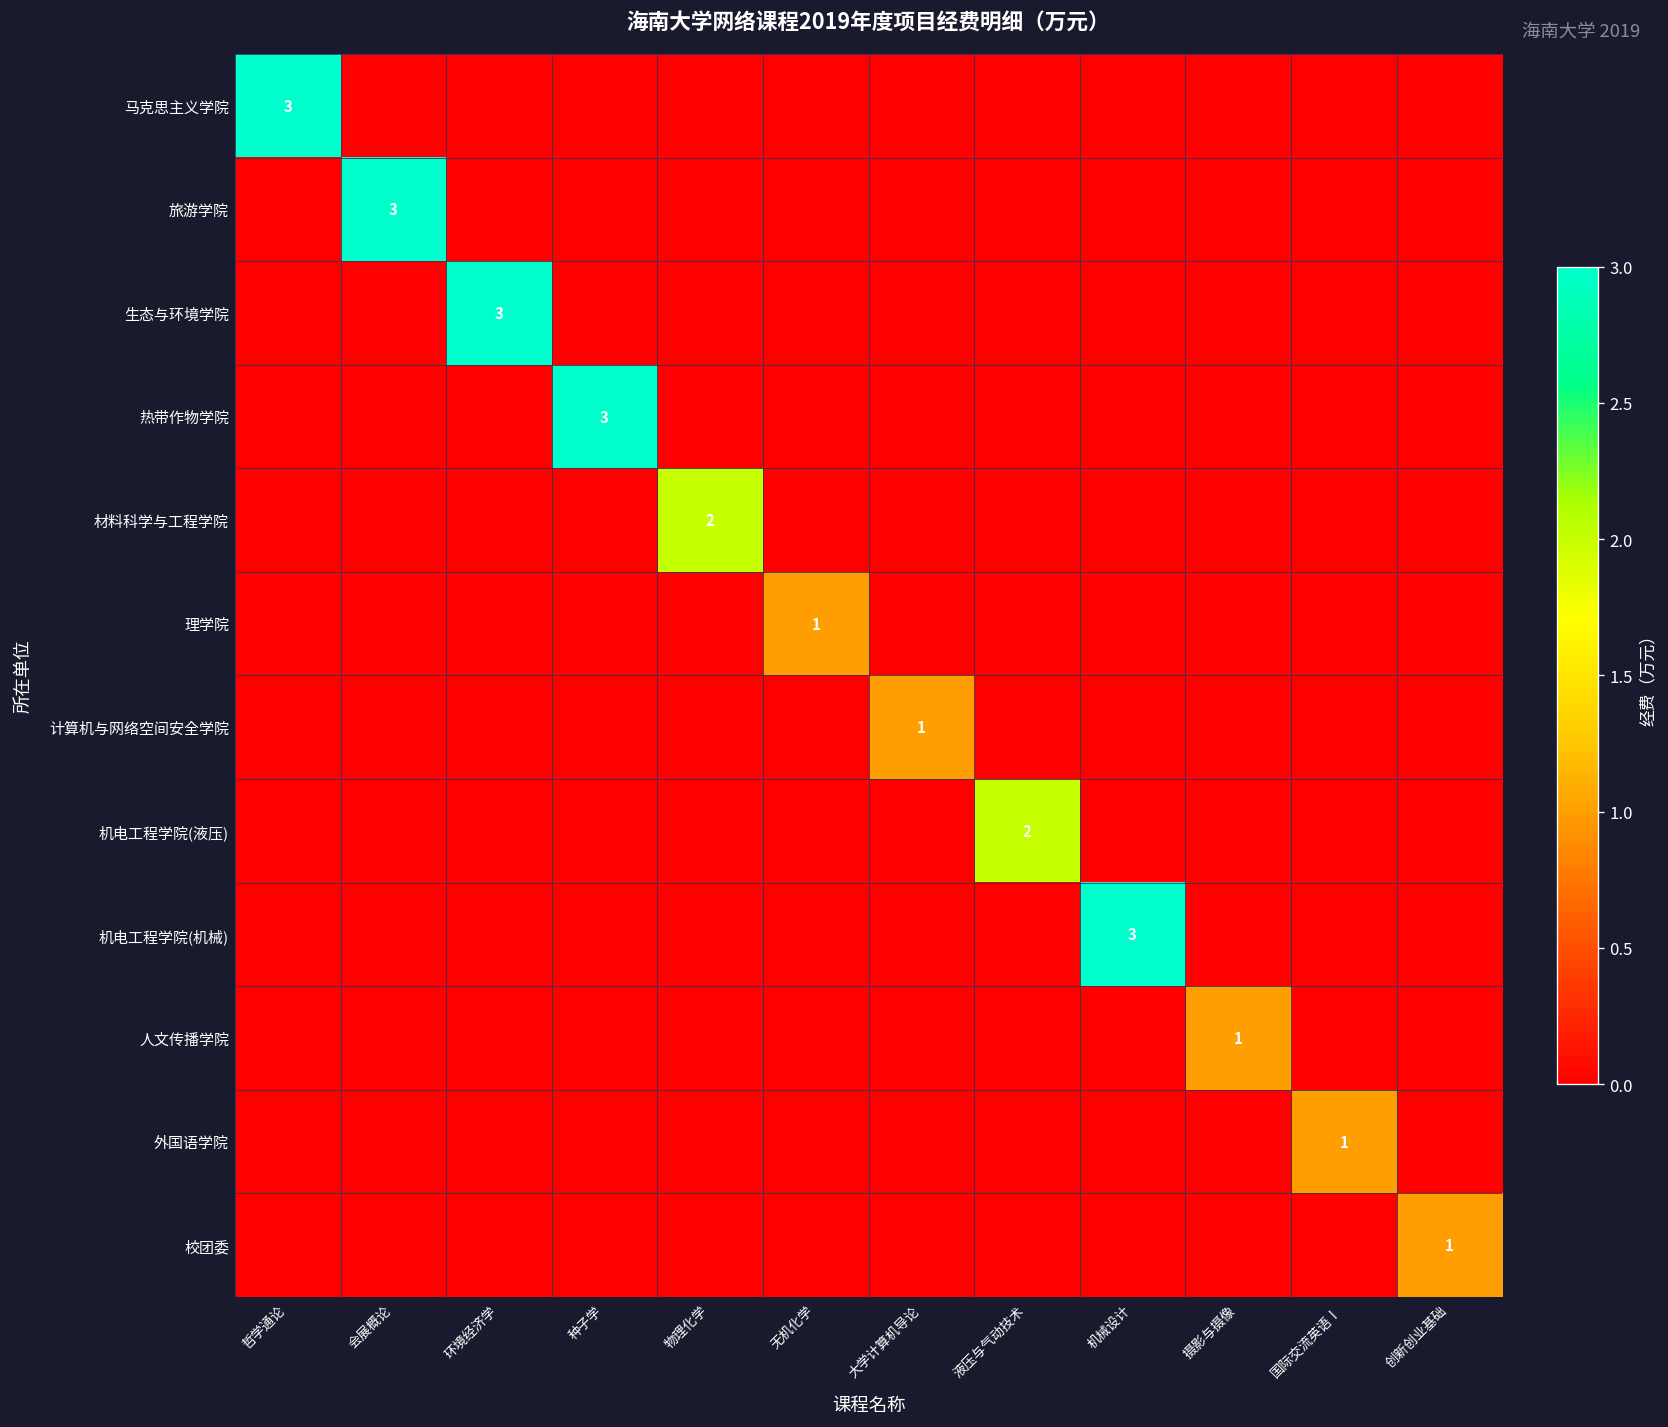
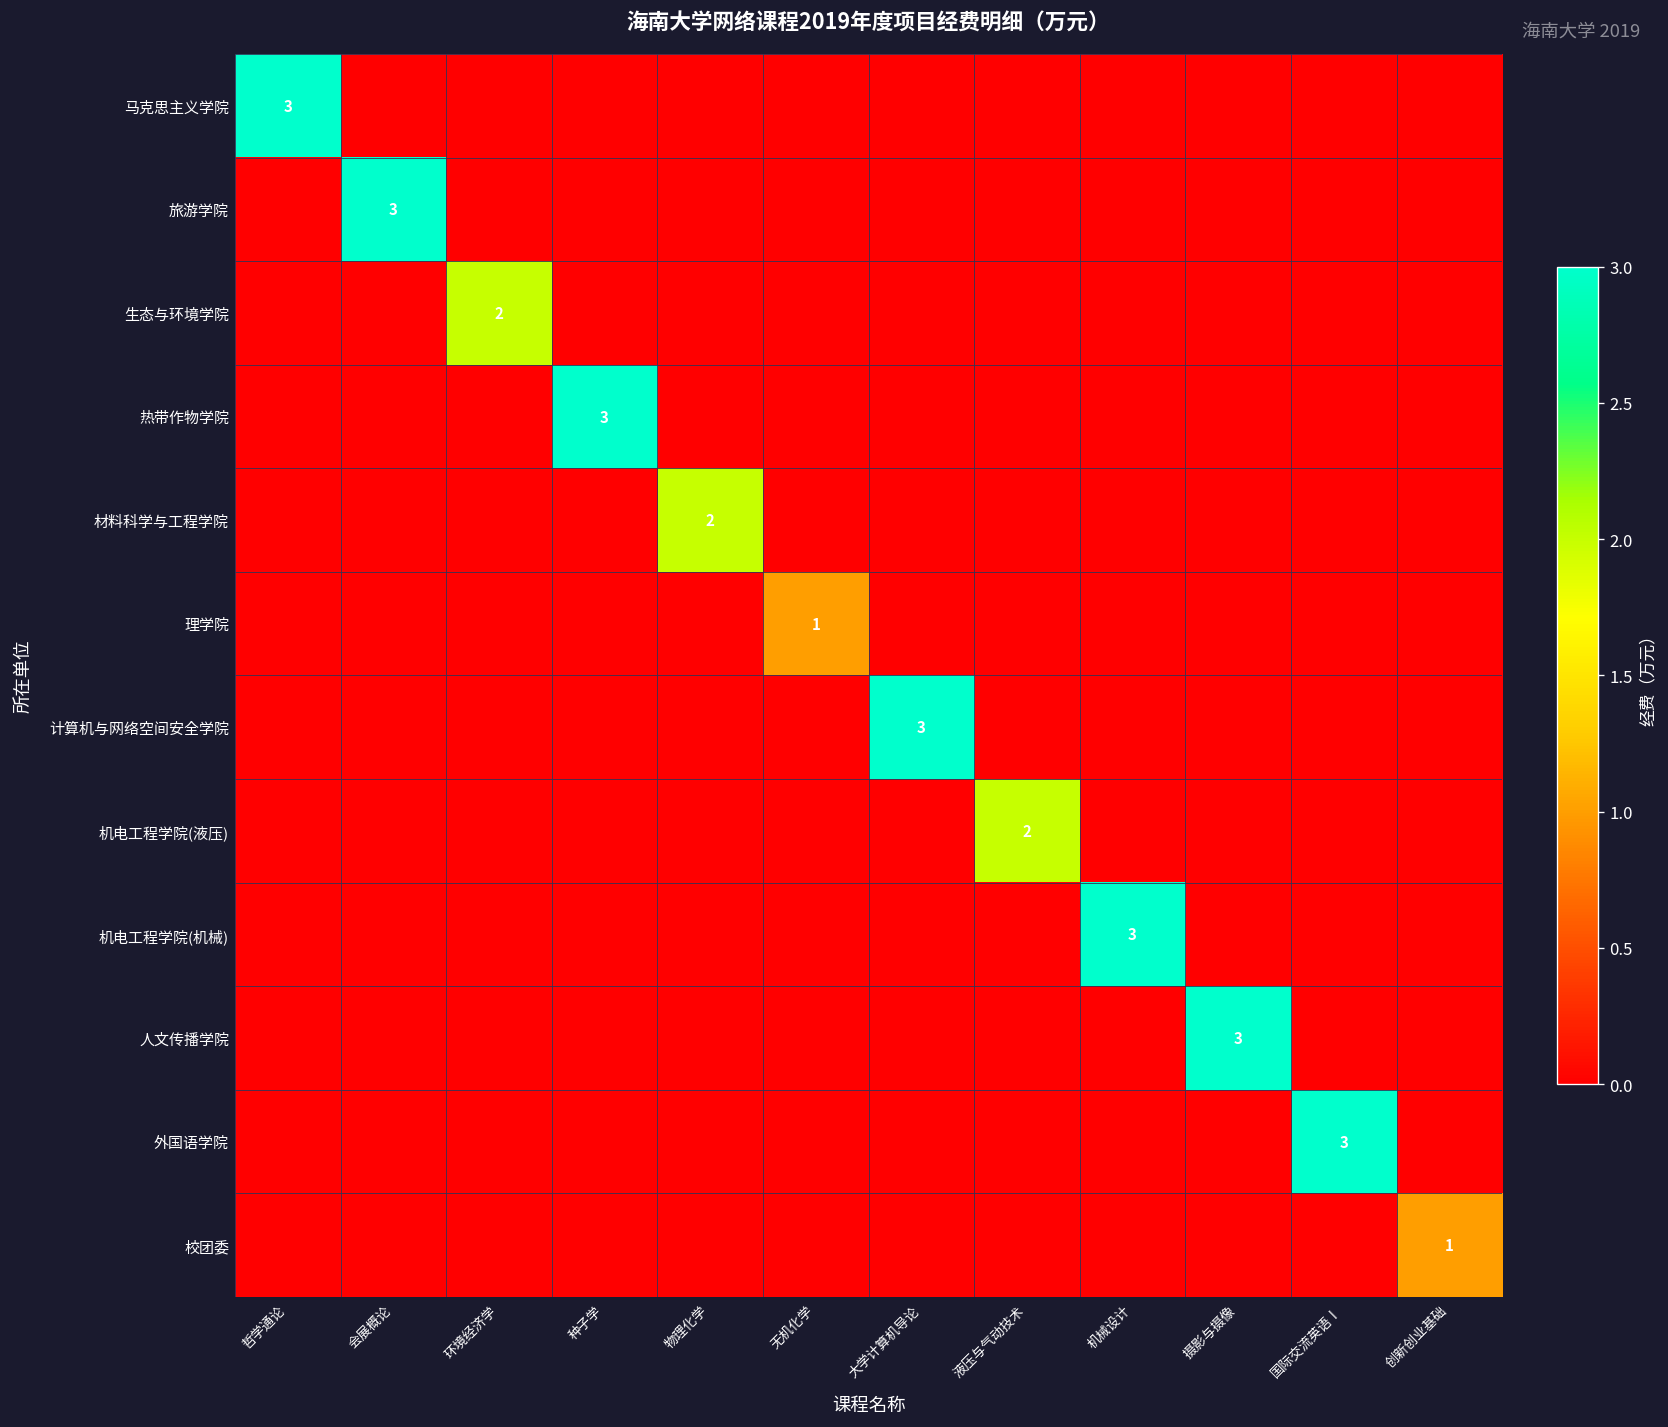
  {
    "马克思主义学院": {
      "哲学通论": 3
    },
    "旅游学院": {
      "会展概论": 3
    },
    "生态与环境学院": {
-     "环境经济学": 3
+     "环境经济学": 2
    },
    "热带作物学院": {
      "种子学": 3
    },
    "材料科学与工程学院": {
      "物理化学": 2
    },
    "理学院": {
      "无机化学": 1
    },
    "计算机与网络空间安全学院": {
-     "大学计算机导论": 1
+     "大学计算机导论": 3
    },
    "机电工程学院(液压)": {
      "液压与气动技术": 2
    },
    "机电工程学院(机械)": {
      "机械设计": 3
    },
    "人文传播学院": {
-     "摄影与摄像": 1
+     "摄影与摄像": 3
    },
    "外国语学院": {
-     "国际交流英语Ⅰ": 1
+     "国际交流英语Ⅰ": 3
    },
    "校团委": {
      "创新创业基础": 1
    }
  }
